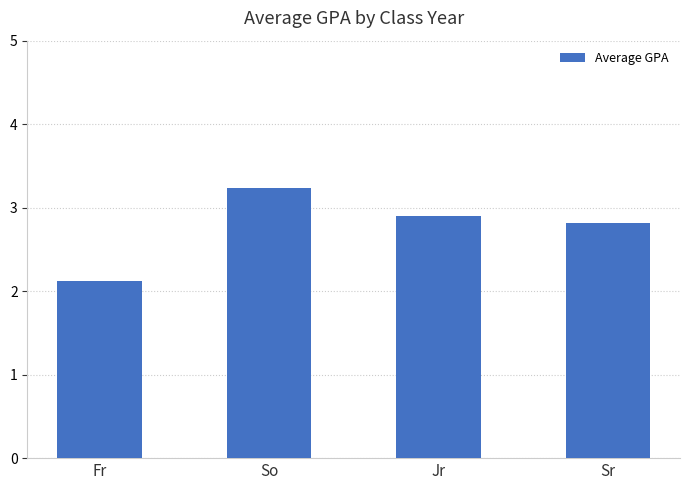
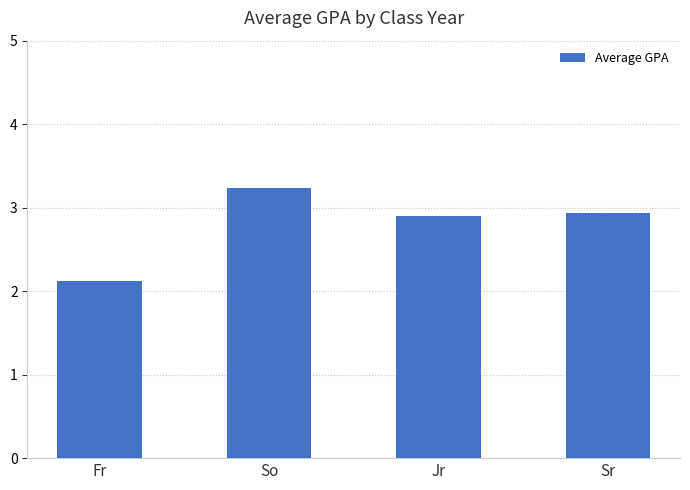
  {
    "Fr": 2.1,
    "So": 3.2,
    "Jr": 2.9,
-   "Sr": 2.8
+   "Sr": 2.9
  }
